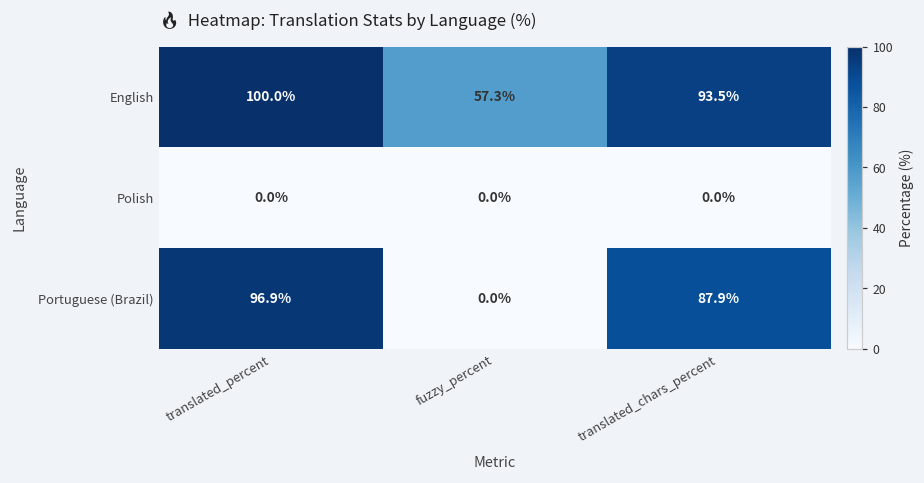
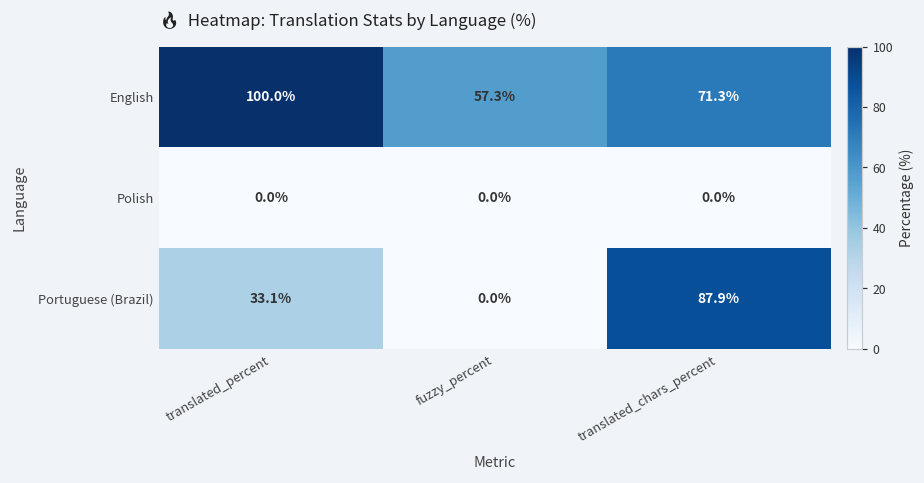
  {
    "English": {
      "translated_percent": "100.0%",
      "fuzzy_percent": "57.3%",
-     "translated_chars_percent": "93.5%"
+     "translated_chars_percent": "71.3%"
    },
    "Polish": {
      "translated_percent": "0.0%",
      "fuzzy_percent": "0.0%",
      "translated_chars_percent": "0.0%"
    },
    "Portuguese (Brazil)": {
-     "translated_percent": "96.9%",
+     "translated_percent": "33.1%",
      "fuzzy_percent": "0.0%",
      "translated_chars_percent": "87.9%"
    }
  }
